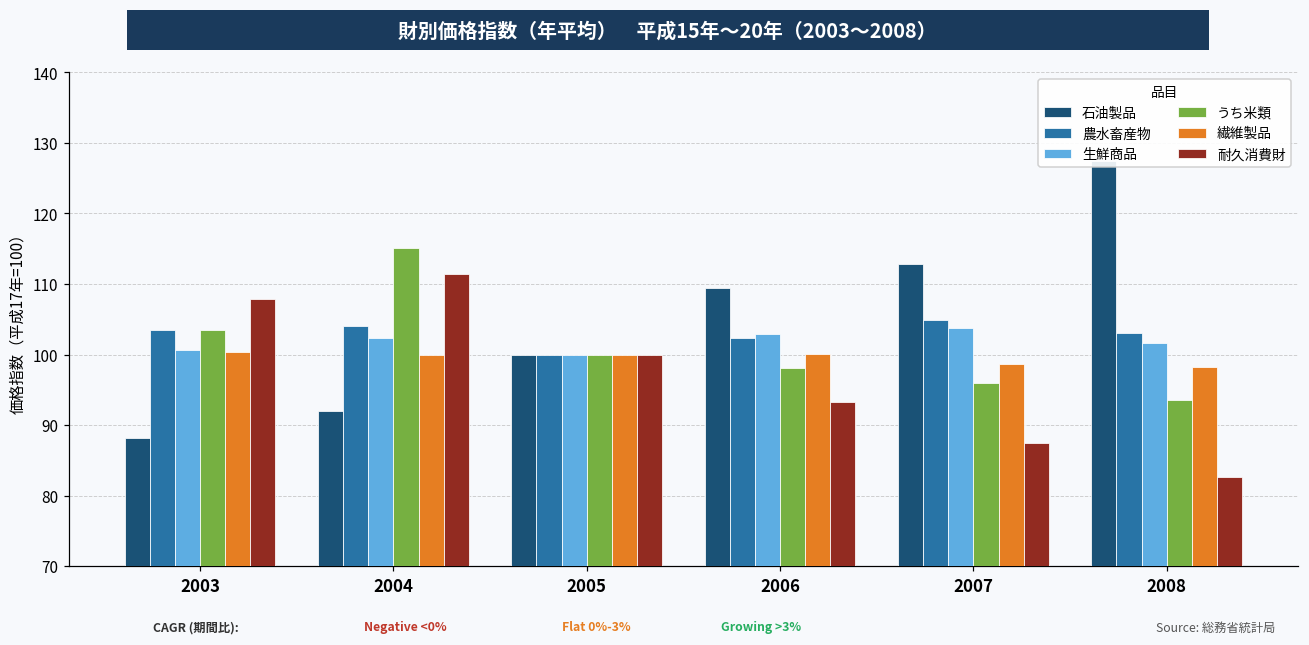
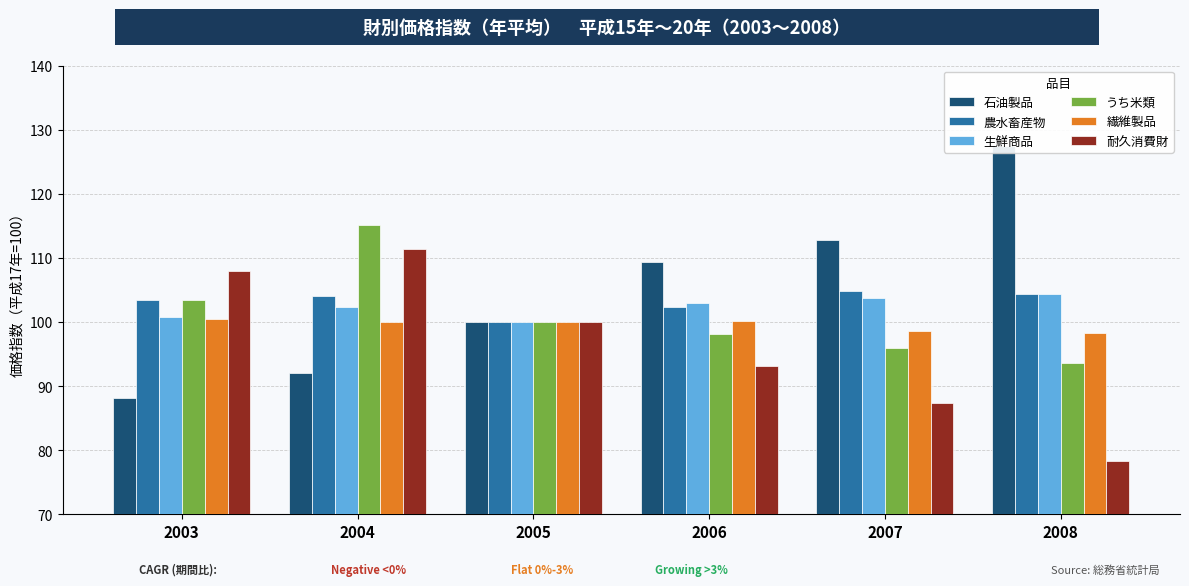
  {
    "石油製品": {
      "2003": 88,
      "2004": 92,
      "2005": 100,
      "2006": 109,
      "2007": 113
    },
    "農水畜産物": {
      "2003": 104,
      "2004": 104,
      "2005": 100,
      "2006": 102,
      "2007": 105,
-     "2008": 103
+     "2008": 104
    },
    "生鮮商品": {
      "2003": 101,
      "2004": 102,
      "2005": 100,
      "2006": 103,
      "2007": 104,
-     "2008": 102
+     "2008": 104
    },
    "うち米類": {
      "2003": 104,
      "2004": 115,
      "2005": 100,
      "2006": 98,
      "2007": 96,
      "2008": 94
    },
    "繊維製品": {
      "2003": 100,
      "2004": 100,
      "2005": 100,
      "2006": 100,
      "2007": 99,
      "2008": 98
    },
    "耐久消費財": {
      "2003": 108,
      "2004": 111,
      "2005": 100,
      "2006": 93,
      "2007": 87,
-     "2008": 83
+     "2008": 78
    }
  }
